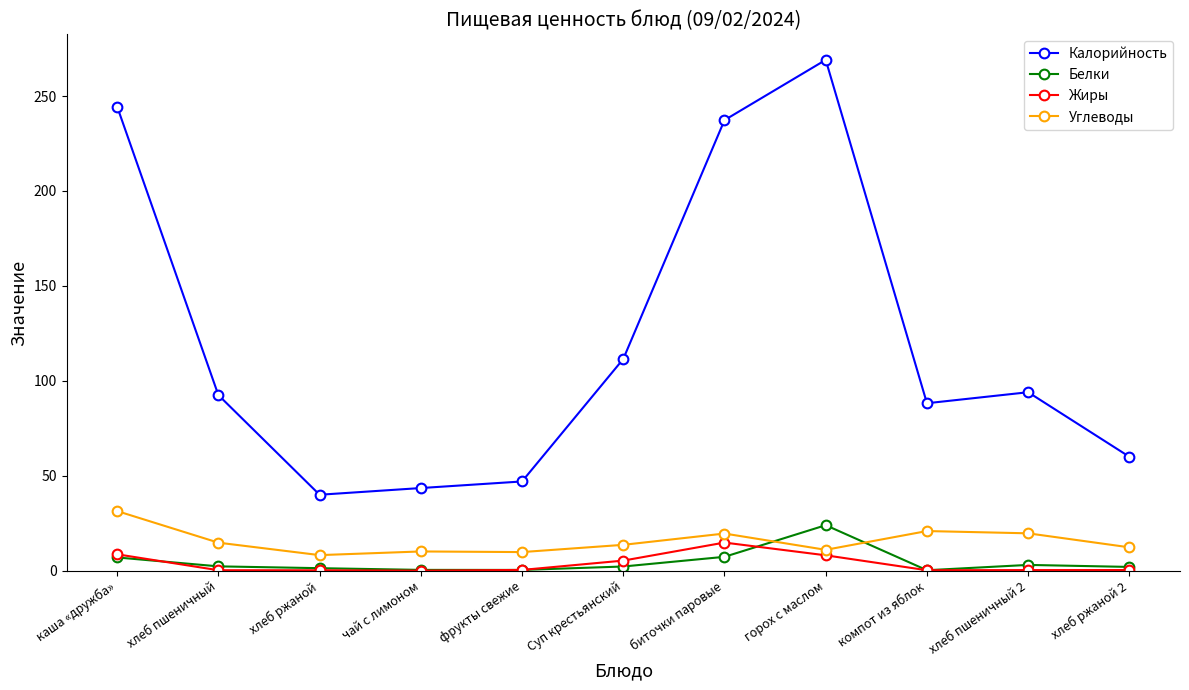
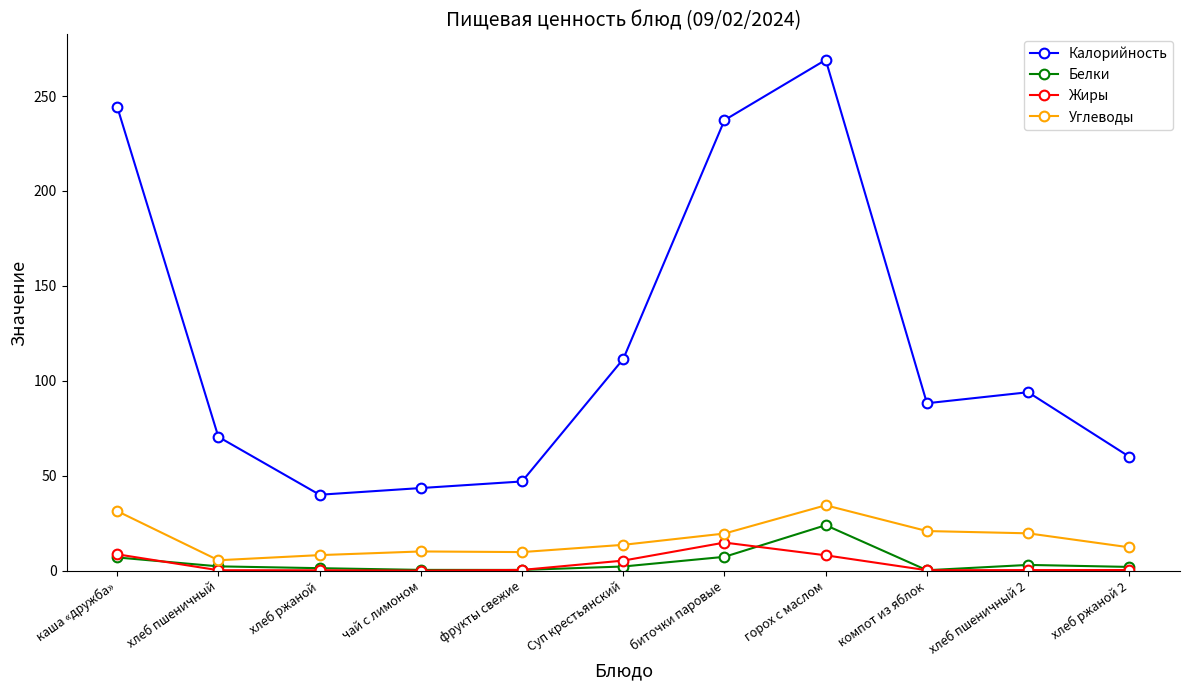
  {
    "Калорийность": {
      "каша «дружба»": 244,
-     "хлеб пшеничный": 93,
+     "хлеб пшеничный": 71,
      "хлеб ржаной": 40,
      "чай с лимоном": 44,
      "фрукты свежие": 47,
      "Суп крестьянский": 112,
      "биточки паровые": 237,
      "горох с маслом": 269,
      "компот из яблок": 88,
      "хлеб пшеничный 2": 94,
      "хлеб ржаной 2": 60
    },
    "Белки": {
      "каша «дружба»": 7,
      "хлеб пшеничный": 2,
      "Суп крестьянский": 2,
      "биточки паровые": 7,
      "горох с маслом": 24,
      "хлеб пшеничный 2": 3,
      "хлеб ржаной 2": 2
    },
    "Жиры": {
      "каша «дружба»": 9,
      "хлеб пшеничный": 0,
      "Суп крестьянский": 5,
      "биточки паровые": 15,
      "горох с маслом": 8,
      "хлеб пшеничный 2": 0,
      "хлеб ржаной 2": 0
    },
    "Углеводы": {
      "каша «дружба»": 31,
-     "хлеб пшеничный": 15,
+     "хлеб пшеничный": 6,
      "хлеб ржаной": 8,
      "чай с лимоном": 10,
      "фрукты свежие": 10,
      "Суп крестьянский": 14,
      "биточки паровые": 20,
-     "горох с маслом": 11,
+     "горох с маслом": 34,
      "компот из яблок": 21,
      "хлеб пшеничный 2": 20,
      "хлеб ржаной 2": 12
    }
  }
